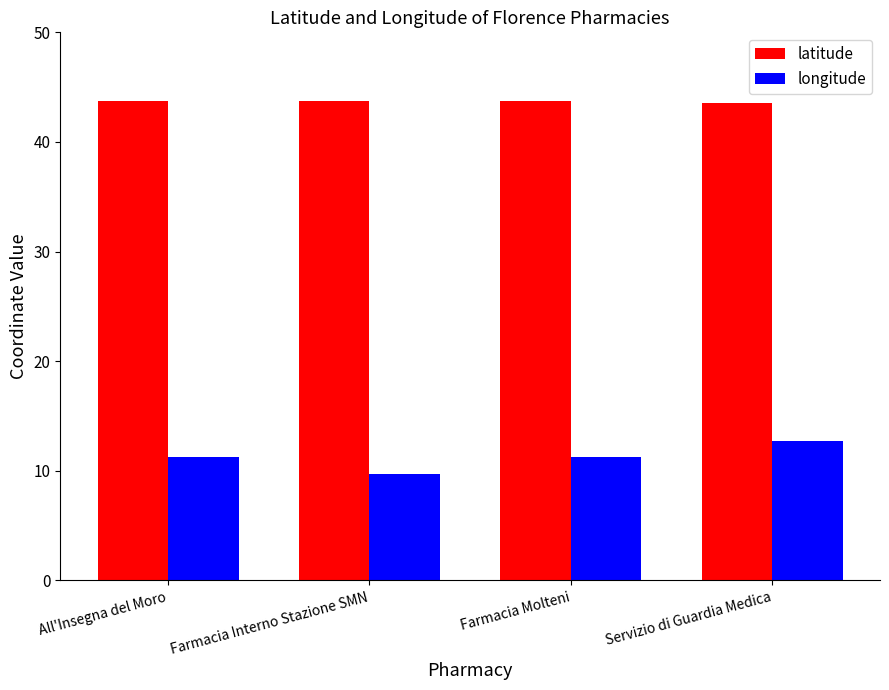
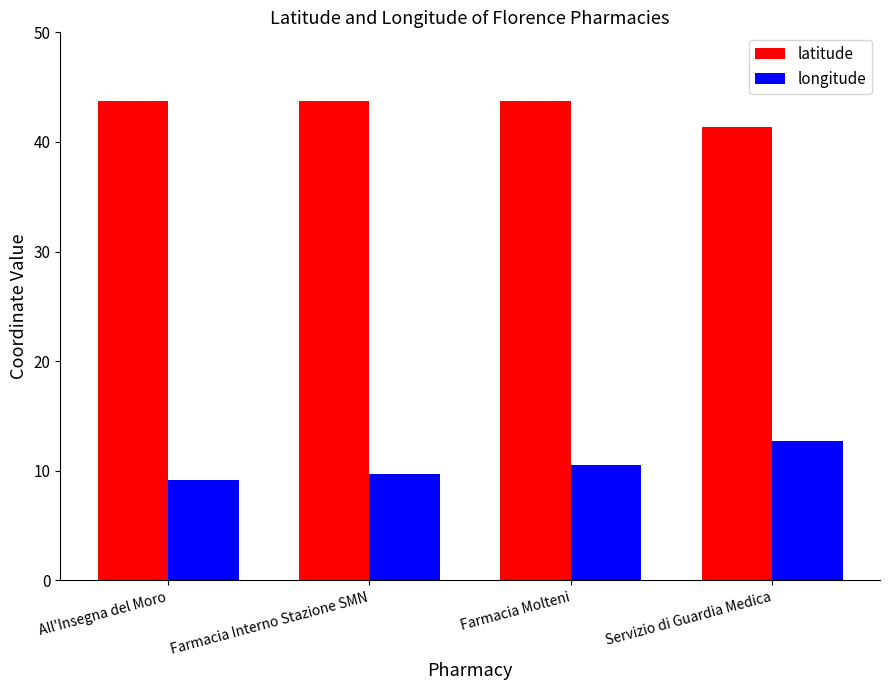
  {
    "latitude": {
      "All'Insegna del Moro": 43.8,
      "Farmacia Interno Stazione SMN": 43.8,
      "Farmacia Molteni": 43.8,
-     "Servizio di Guardia Medica": 43.6
+     "Servizio di Guardia Medica": 41.4
    },
    "longitude": {
-     "All'Insegna del Moro": 11.3,
+     "All'Insegna del Moro": 9.2,
      "Farmacia Interno Stazione SMN": 9.7,
-     "Farmacia Molteni": 11.3,
+     "Farmacia Molteni": 10.5,
      "Servizio di Guardia Medica": 12.7
    }
  }
